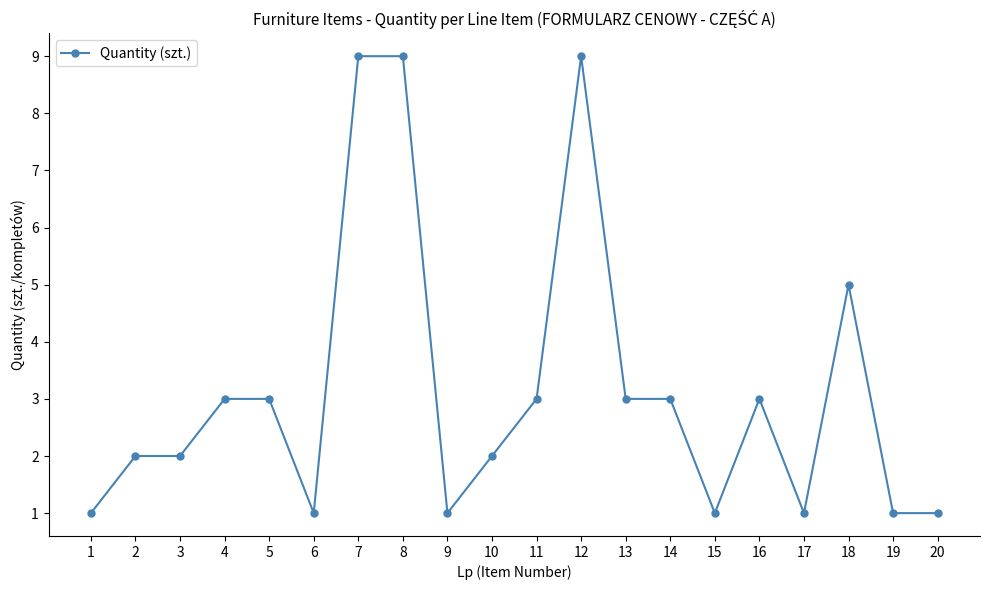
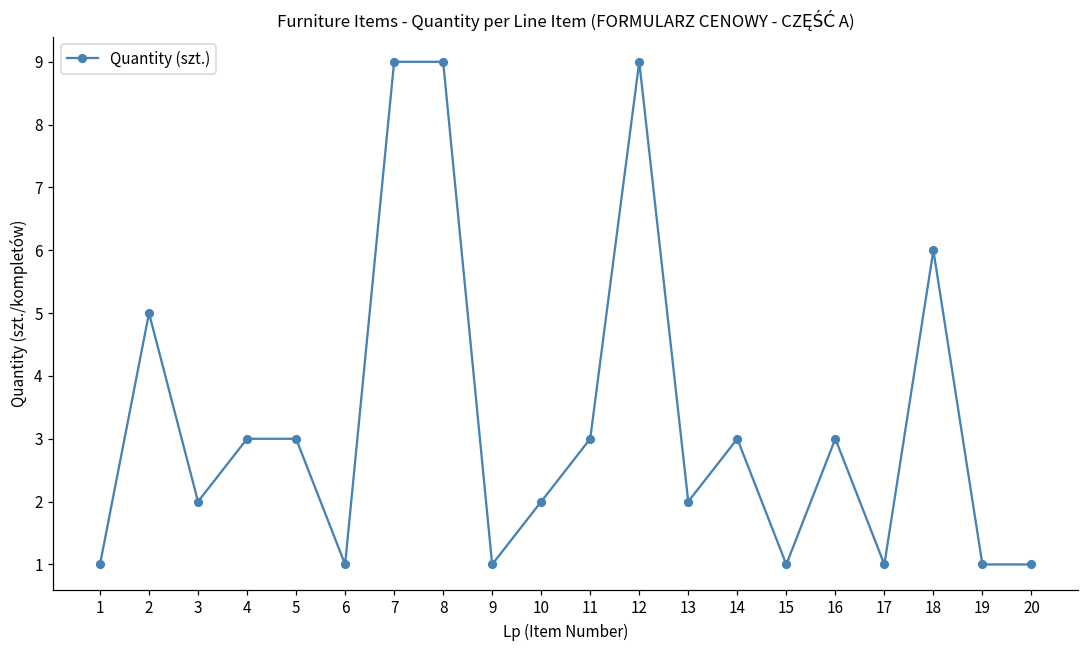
  {
    "1": 1,
-   "2": 2,
+   "2": 5,
    "3": 2,
    "4": 3,
    "5": 3,
    "6": 1,
    "7": 9,
    "8": 9,
    "9": 1,
    "10": 2,
    "11": 3,
    "12": 9,
-   "13": 3,
+   "13": 2,
    "14": 3,
    "15": 1,
    "16": 3,
    "17": 1,
-   "18": 5,
+   "18": 6,
    "19": 1,
    "20": 1
  }
